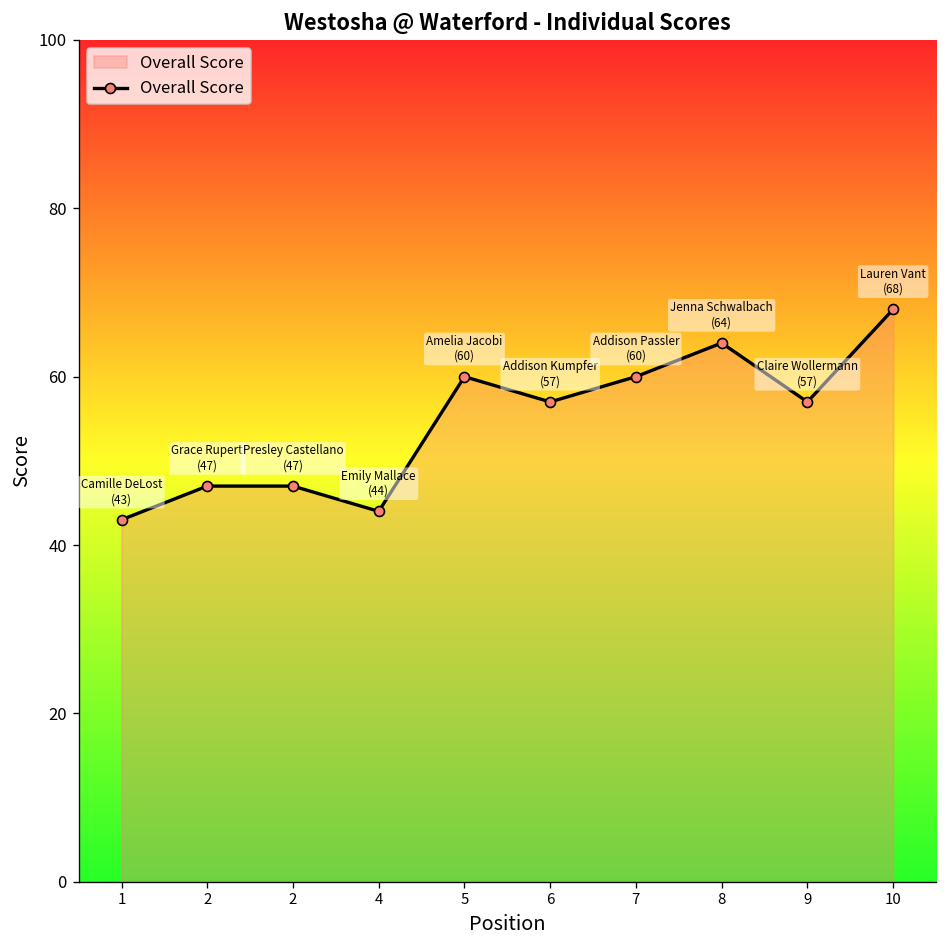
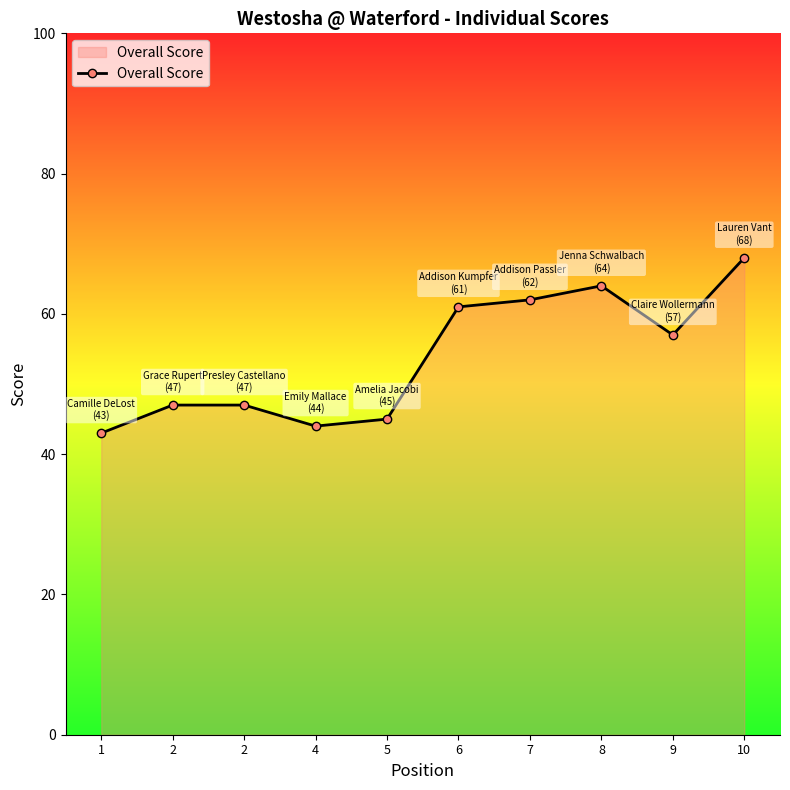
  {
-   "5": "(60)",
-   "6": "(57)",
-   "7": "(60)"
+   "5": "(45)",
+   "6": "(61)",
+   "7": "(62)"
  }
